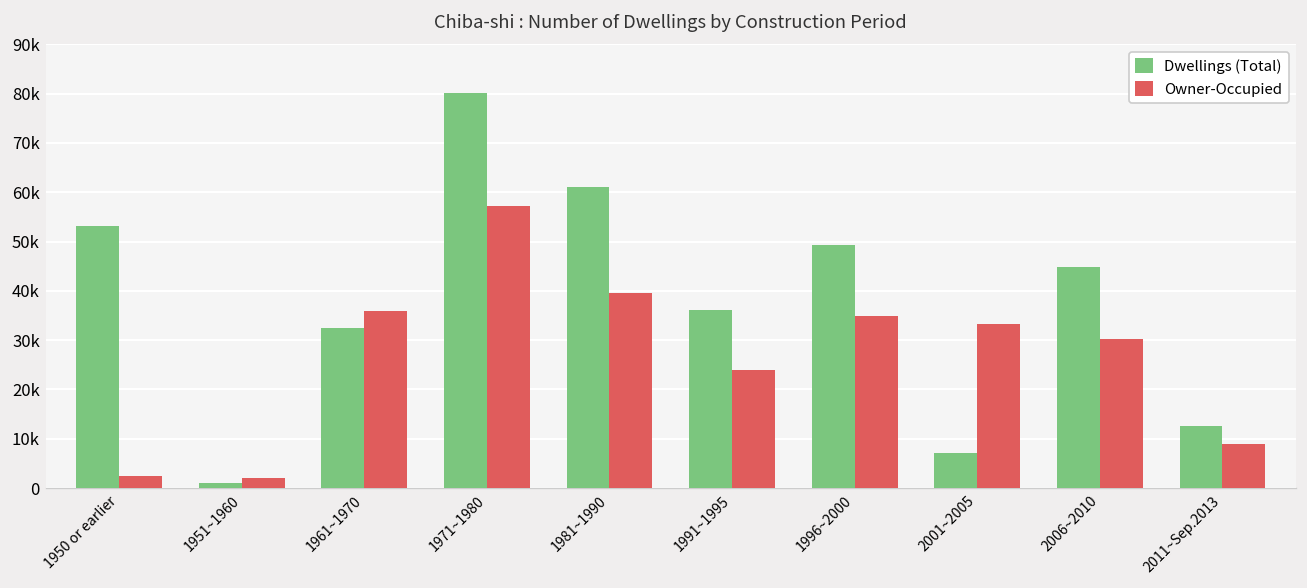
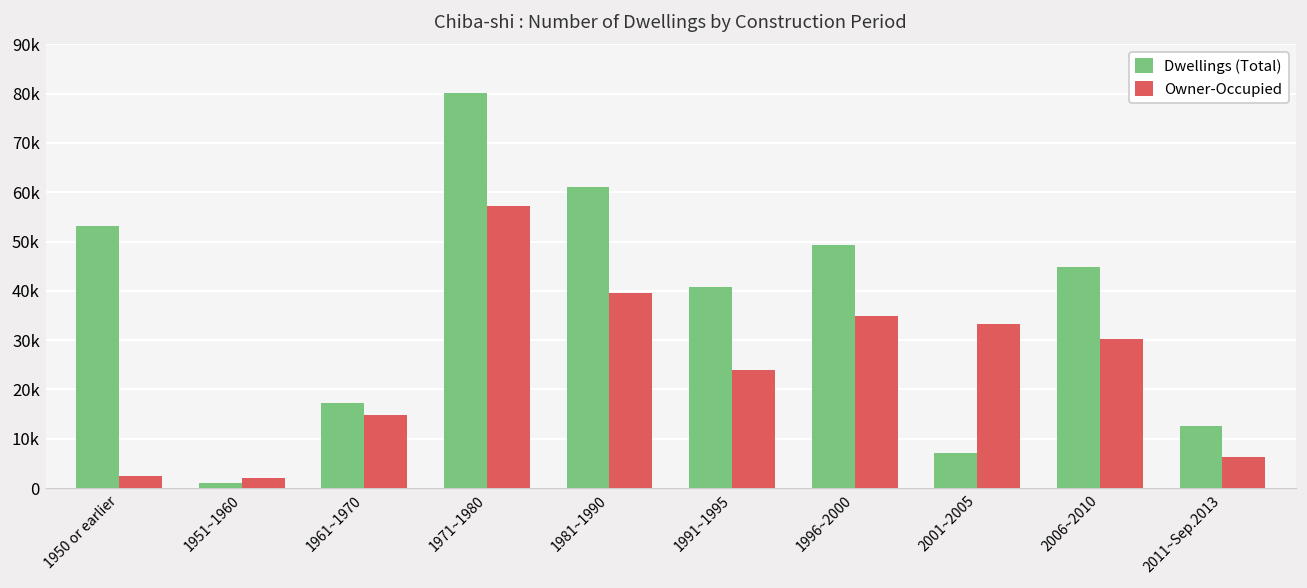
  {
    "Dwellings (Total)": {
      "1950 or earlier": 53000,
      "1951~1960": 1000,
-     "1961~1970": 32000,
+     "1961~1970": 17000,
      "1971~1980": 80000,
      "1981~1990": 61000,
-     "1991~1995": 36000,
+     "1991~1995": 41000,
      "1996~2000": 49000,
      "2001~2005": 7000,
      "2006~2010": 45000,
      "2011~Sep.2013": 13000
    },
    "Owner-Occupied": {
      "1950 or earlier": 2000,
      "1951~1960": 2000,
-     "1961~1970": 36000,
+     "1961~1970": 15000,
      "1971~1980": 57000,
      "1981~1990": 40000,
      "1991~1995": 24000,
      "1996~2000": 35000,
      "2001~2005": 33000,
      "2006~2010": 30000,
-     "2011~Sep.2013": 9000
+     "2011~Sep.2013": 6000
    }
  }
